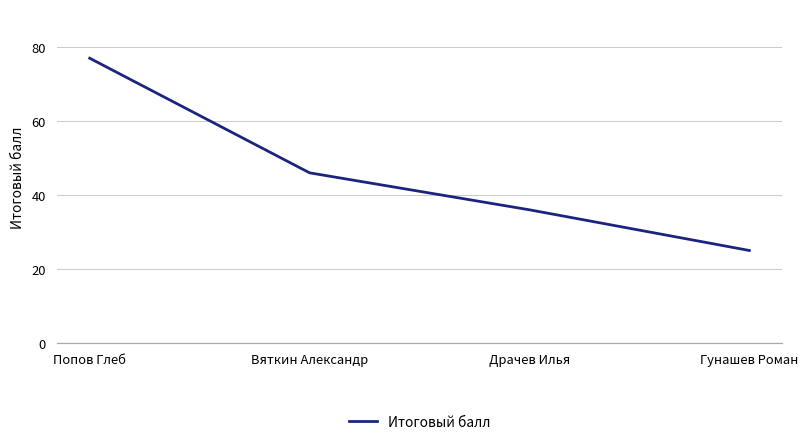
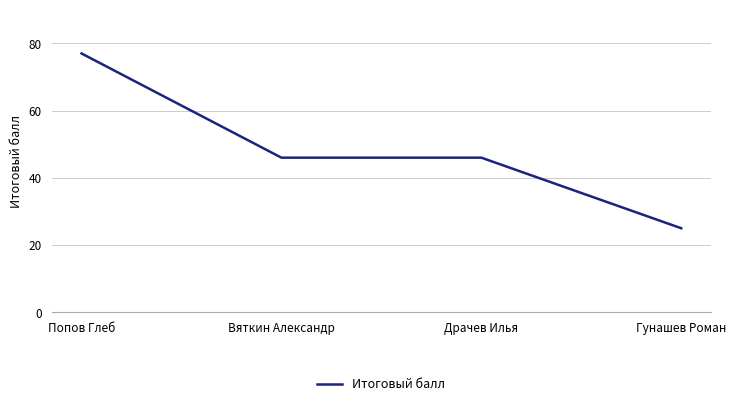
  {
    "Попов Глеб": 77,
    "Вяткин Александр": 46,
-   "Драчев Илья": 36,
+   "Драчев Илья": 46,
    "Гунашев Роман": 25
  }
